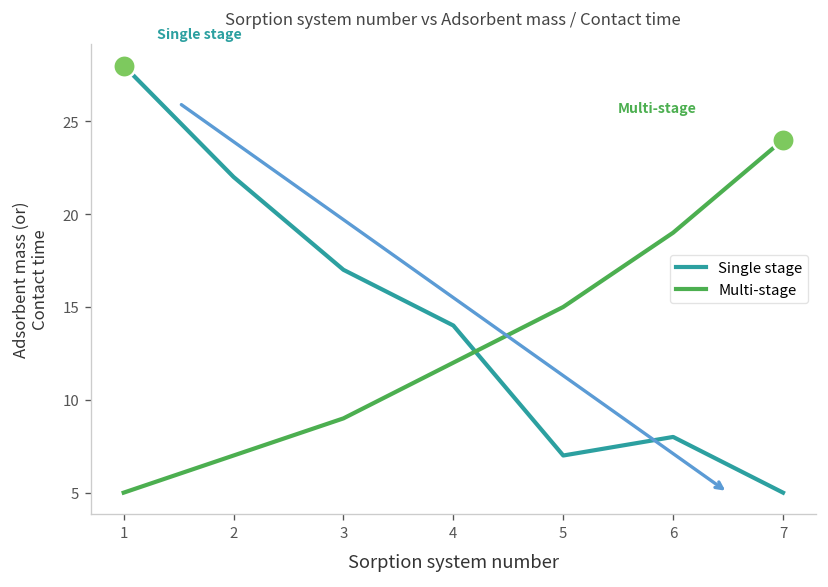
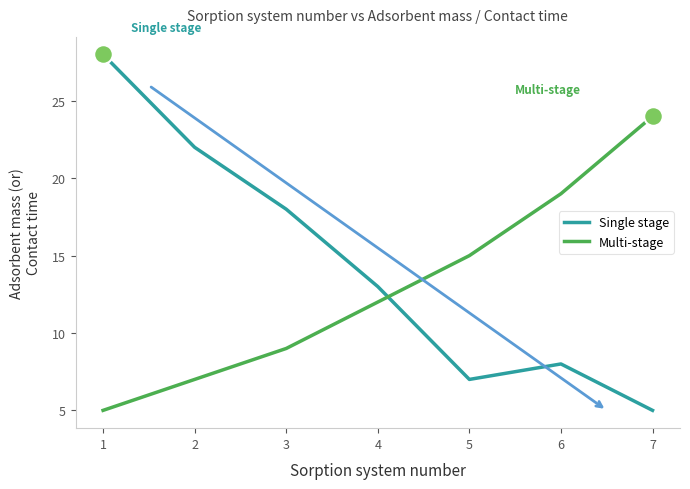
  {
    "Single stage": {
      "2": 22,
-     "3": 17,
-     "4": 14,
+     "3": 18,
+     "4": 13,
      "5": 7,
      "6": 8,
      "7": 5
    }
  }
